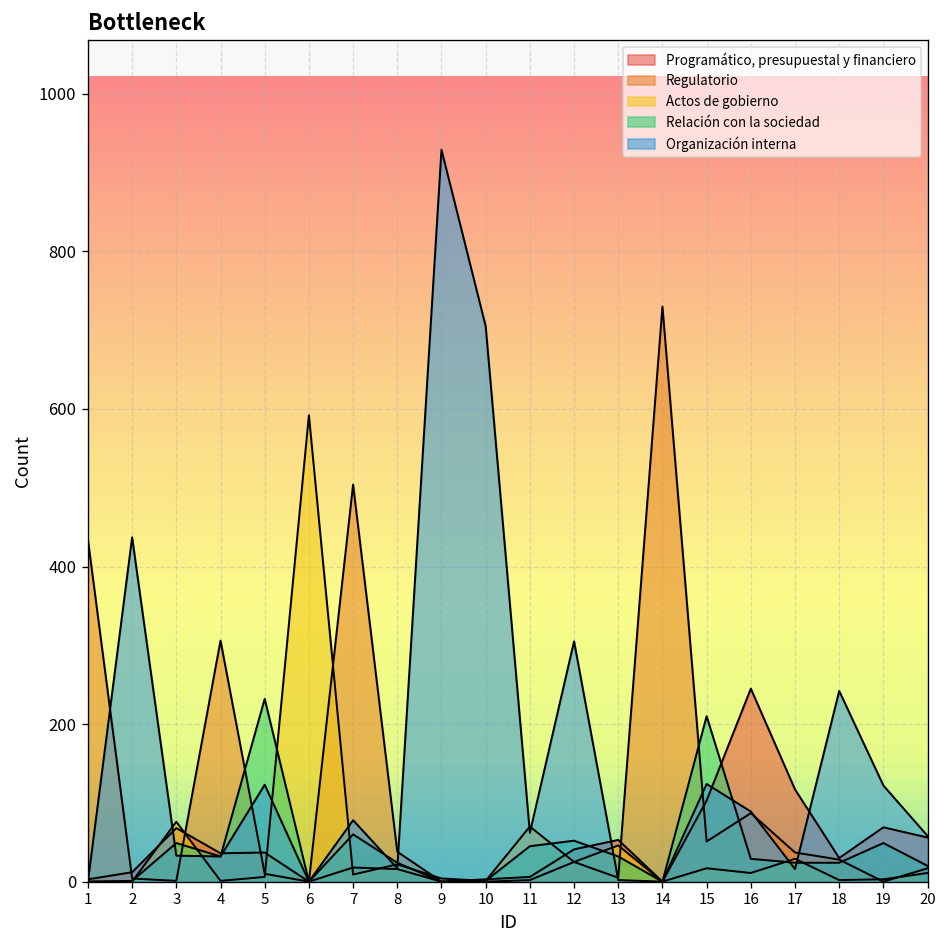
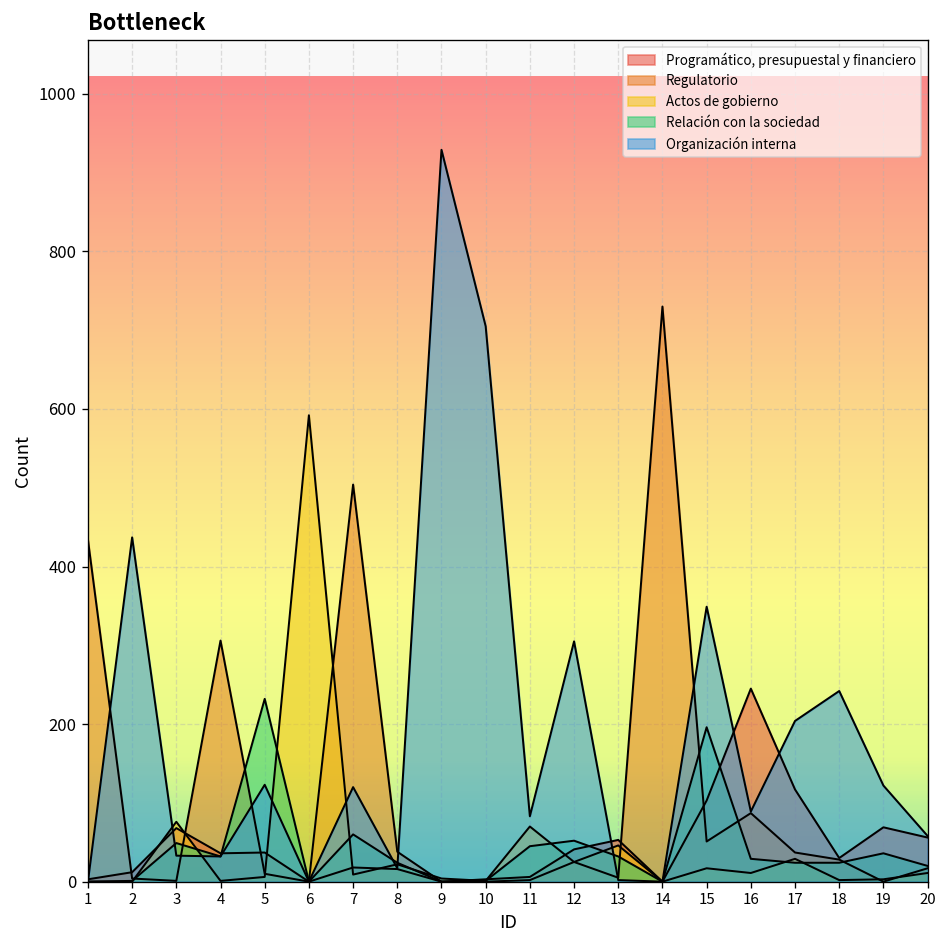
  {
    "Relación con la sociedad": {
      "3": 50,
      "5": 230,
      "7": 60,
      "11": 50,
      "12": 50,
      "13": 30,
-     "15": 210,
+     "15": 200,
      "16": 30,
      "17": 20,
      "18": 20,
-     "19": 50
+     "19": 40
    },
    "Organización interna": {
      "2": 440,
      "3": 30,
      "5": 120,
-     "7": 80,
+     "7": 120,
      "9": 930,
      "10": 710,
-     "11": 60,
+     "11": 80,
      "12": 310,
-     "15": 120,
-     "17": 20,
+     "15": 350,
+     "17": 200,
      "18": 240,
      "19": 120
    }
  }
